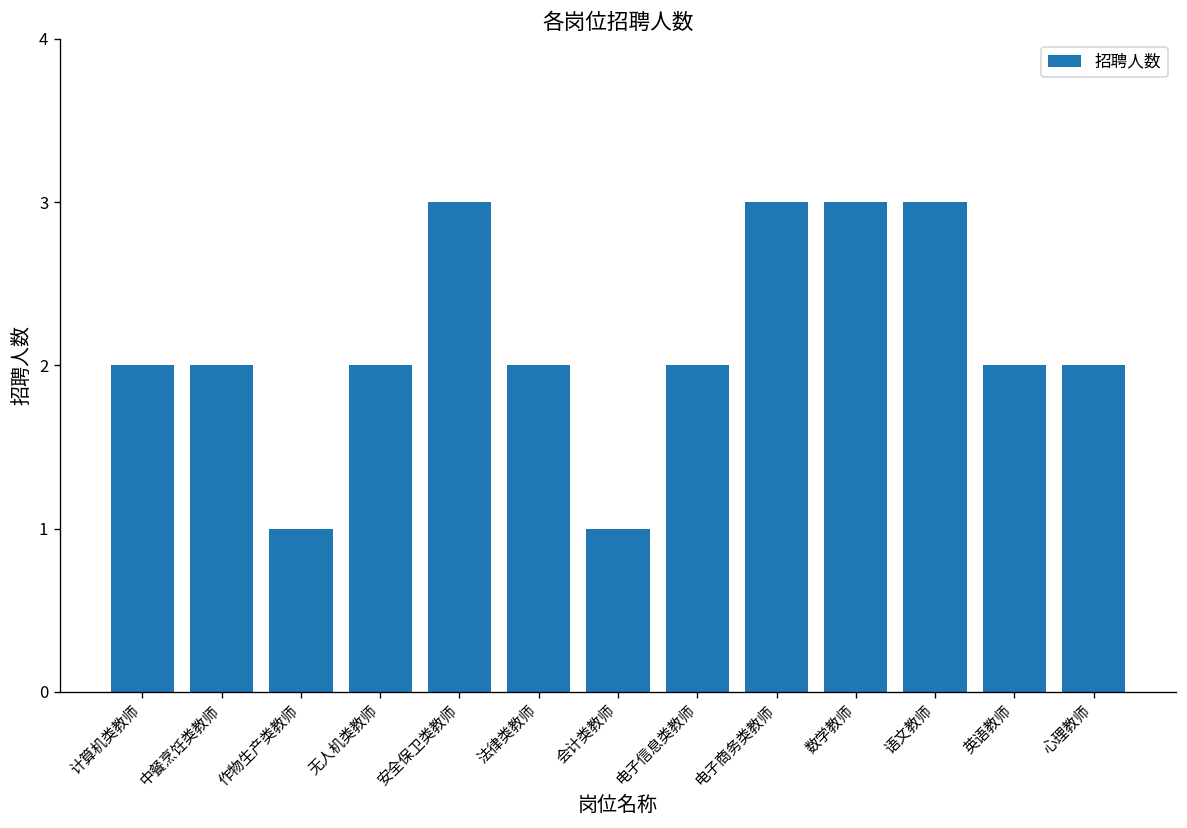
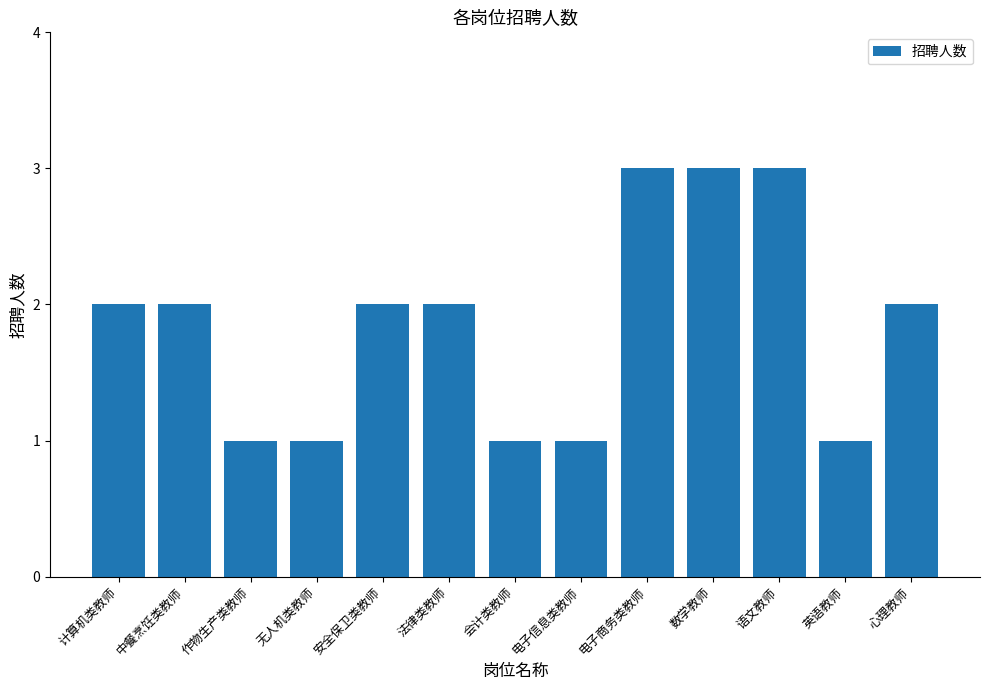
  {
    "计算机类教师": 2,
    "中餐烹饪类教师": 2,
    "作物生产类教师": 1,
-   "无人机类教师": 2,
-   "安全保卫类教师": 3,
+   "无人机类教师": 1,
+   "安全保卫类教师": 2,
    "法律类教师": 2,
    "会计类教师": 1,
-   "电子信息类教师": 2,
+   "电子信息类教师": 1,
    "电子商务类教师": 3,
    "数学教师": 3,
    "语文教师": 3,
-   "英语教师": 2,
+   "英语教师": 1,
    "心理教师": 2
  }
